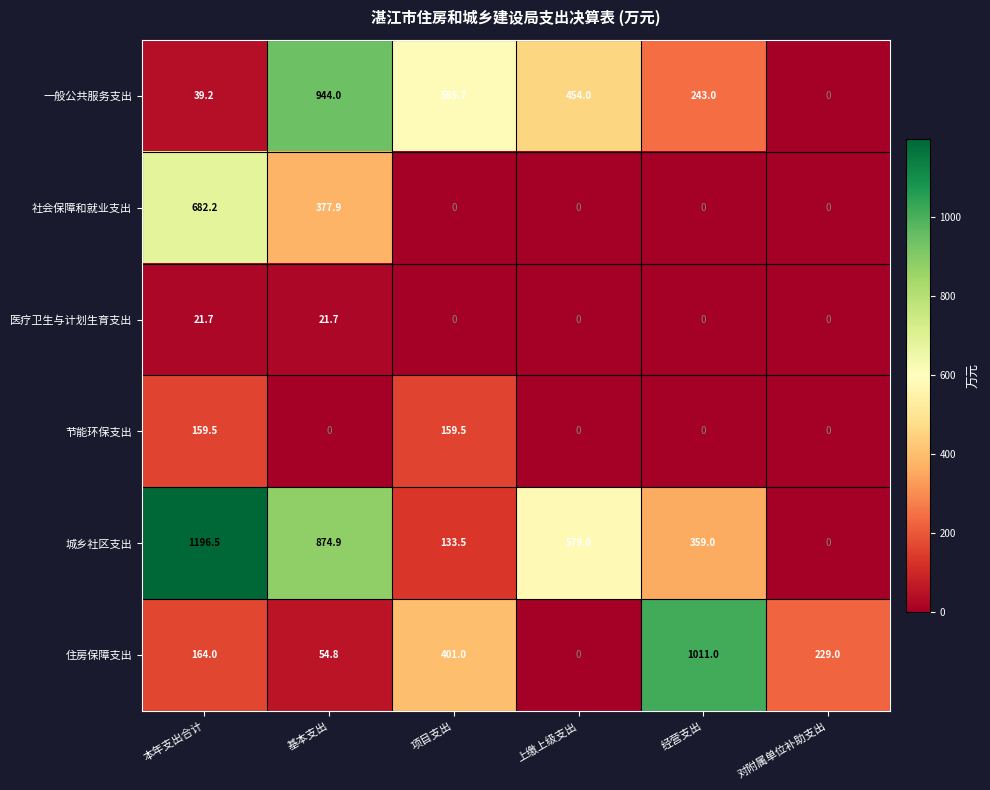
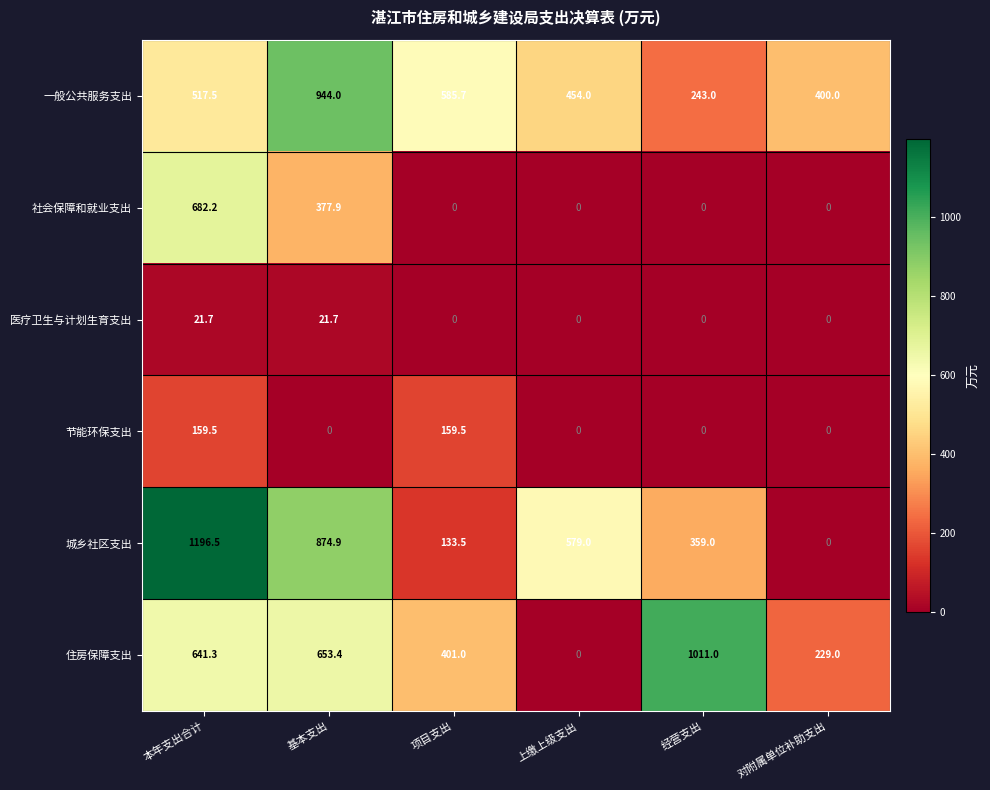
  {
    "一般公共服务支出": {
-     "本年支出合计": 39.2,
+     "本年支出合计": 517.5,
      "基本支出": 944.0,
      "项目支出": 585.7,
      "上缴上级支出": 454.0,
      "经营支出": 243.0,
-     "对附属单位补助支出": 0
+     "对附属单位补助支出": 400.0
    },
    "社会保障和就业支出": {
      "本年支出合计": 682.2,
      "基本支出": 377.9,
      "项目支出": 0,
      "上缴上级支出": 0,
      "经营支出": 0,
      "对附属单位补助支出": 0
    },
    "医疗卫生与计划生育支出": {
      "本年支出合计": 21.7,
      "基本支出": 21.7,
      "项目支出": 0,
      "上缴上级支出": 0,
      "经营支出": 0,
      "对附属单位补助支出": 0
    },
    "节能环保支出": {
      "本年支出合计": 159.5,
      "基本支出": 0,
      "项目支出": 159.5,
      "上缴上级支出": 0,
      "经营支出": 0,
      "对附属单位补助支出": 0
    },
    "城乡社区支出": {
      "本年支出合计": 1196.5,
      "基本支出": 874.9,
      "项目支出": 133.5,
      "上缴上级支出": 579.0,
      "经营支出": 359.0,
      "对附属单位补助支出": 0
    },
    "住房保障支出": {
-     "本年支出合计": 164.0,
-     "基本支出": 54.8,
+     "本年支出合计": 641.3,
+     "基本支出": 653.4,
      "项目支出": 401.0,
      "上缴上级支出": 0,
      "经营支出": 1011.0,
      "对附属单位补助支出": 229.0
    }
  }
